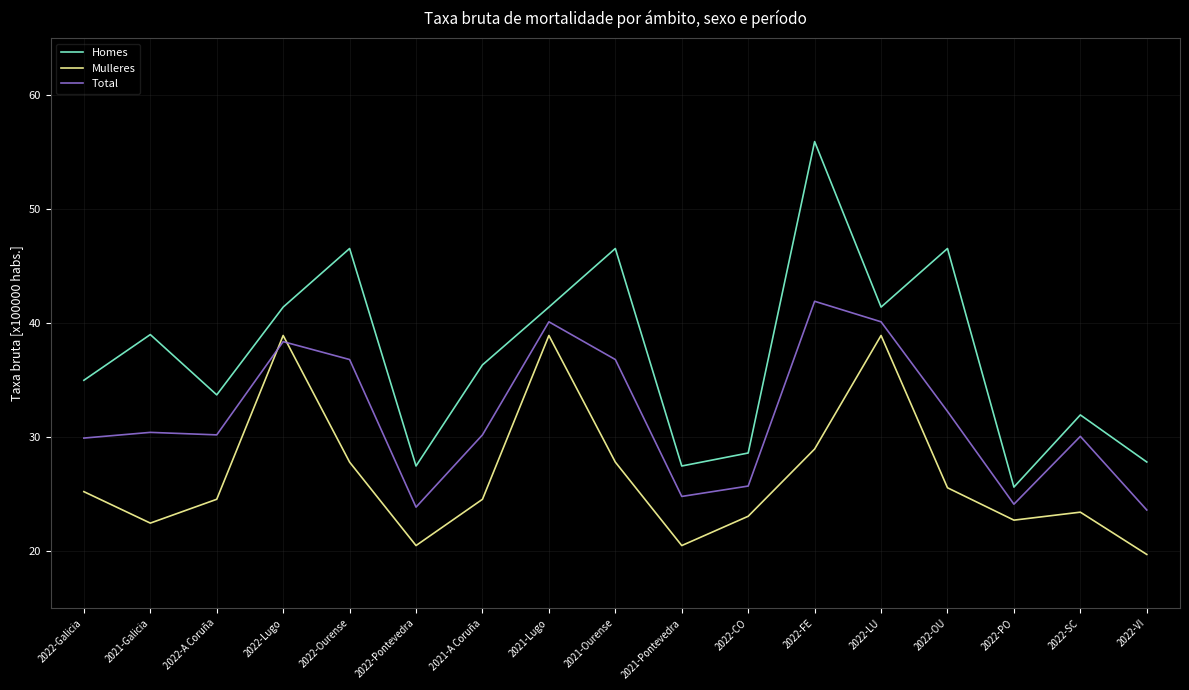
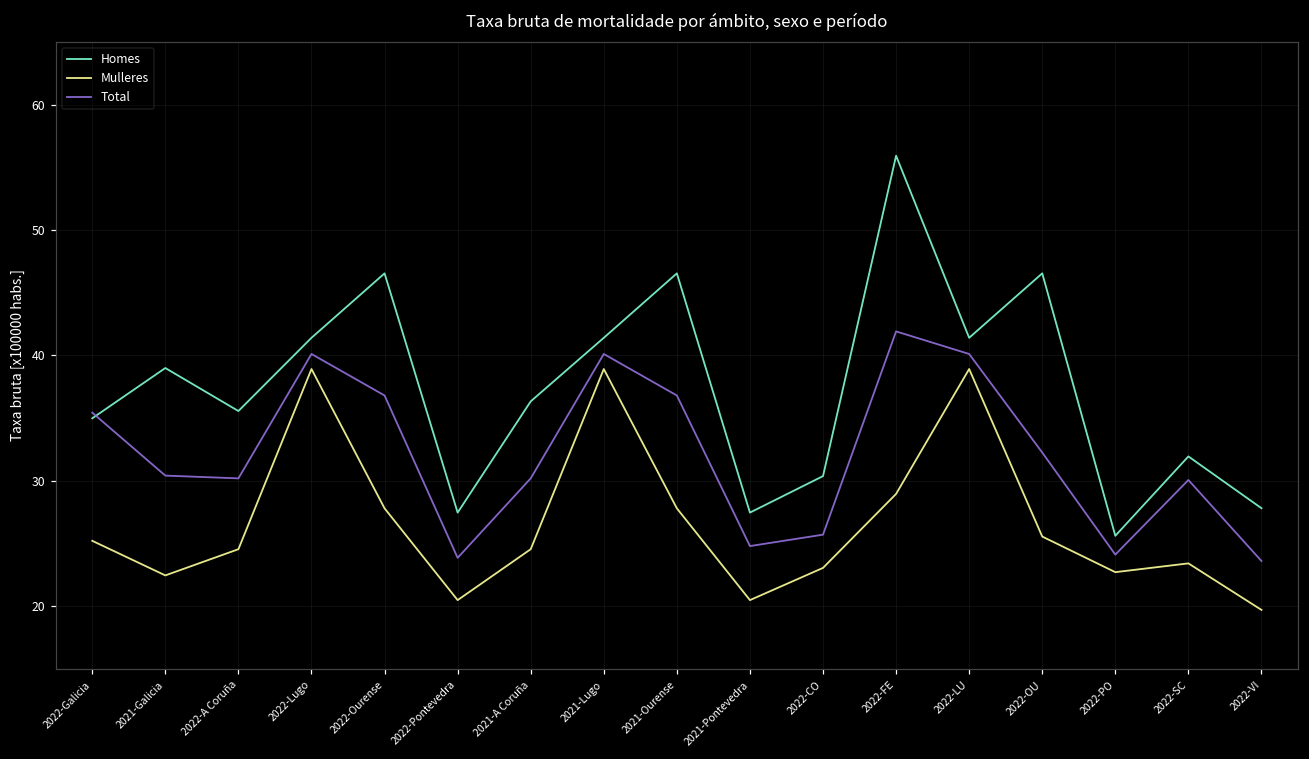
  {
    "Homes": {
      "2022-Galicia": 35.0,
      "2021-Galicia": 39.0,
-     "2022-A Coruña": 33.7,
+     "2022-A Coruña": 35.6,
      "2022-Lugo": 41.4,
      "2022-Ourense": 46.6,
      "2022-Pontevedra": 27.5,
      "2021-A Coruña": 36.3,
      "2021-Lugo": 41.4,
      "2021-Ourense": 46.6,
      "2021-Pontevedra": 27.5,
-     "2022-CO": 28.6,
+     "2022-CO": 30.4,
      "2022-FE": 55.9,
      "2022-LU": 41.4,
      "2022-OU": 46.6,
      "2022-PO": 25.6,
      "2022-SC": 32.0,
      "2022-VI": 27.8
    },
    "Mulleres": {
      "2022-Galicia": 25.2,
      "2021-Galicia": 22.5,
      "2022-A Coruña": 24.6,
      "2022-Lugo": 38.9,
      "2022-Ourense": 27.8,
      "2022-Pontevedra": 20.5,
      "2021-A Coruña": 24.6,
      "2021-Lugo": 38.9,
      "2021-Ourense": 27.8,
      "2021-Pontevedra": 20.5,
      "2022-CO": 23.1,
      "2022-FE": 29.0,
      "2022-LU": 38.9,
      "2022-OU": 25.6,
      "2022-PO": 22.7,
      "2022-SC": 23.4,
      "2022-VI": 19.7
    },
    "Total": {
-     "2022-Galicia": 29.9,
+     "2022-Galicia": 35.4,
      "2021-Galicia": 30.4,
      "2022-A Coruña": 30.2,
-     "2022-Lugo": 38.4,
+     "2022-Lugo": 40.1,
      "2022-Ourense": 36.8,
      "2022-Pontevedra": 23.9,
      "2021-A Coruña": 30.2,
      "2021-Lugo": 40.1,
      "2021-Ourense": 36.8,
      "2021-Pontevedra": 24.8,
      "2022-CO": 25.7,
      "2022-FE": 41.9,
      "2022-LU": 40.1,
      "2022-OU": 32.3,
      "2022-PO": 24.1,
      "2022-SC": 30.1,
      "2022-VI": 23.6
    }
  }
